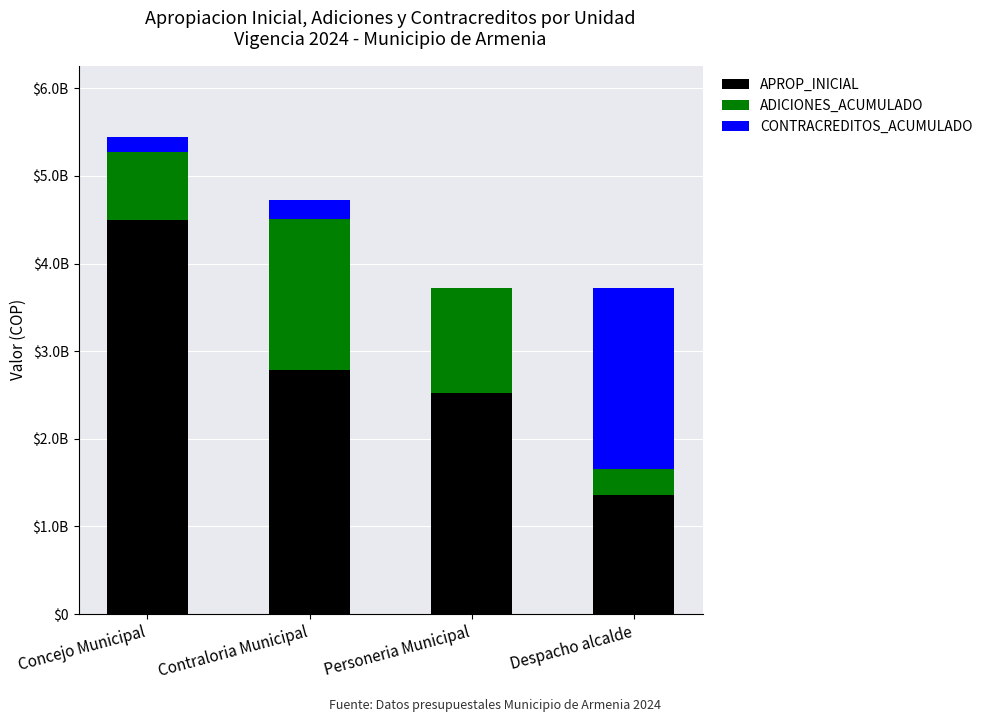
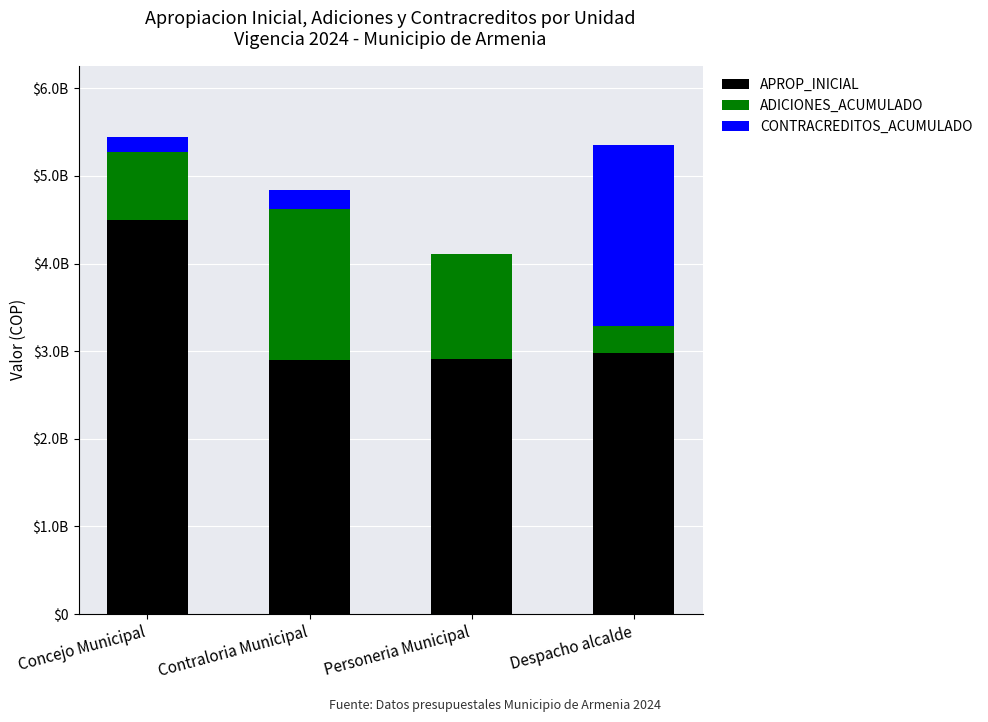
  {
    "APROP_INICIAL": {
      "Concejo Municipal": "$4500000000",
-     "Contraloria Municipal": "$2800000000",
-     "Personeria Municipal": "$2500000000",
-     "Despacho alcalde": "$1400000000"
+     "Contraloria Municipal": "$2900000000",
+     "Personeria Municipal": "$2900000000",
+     "Despacho alcalde": "$3000000000"
    },
    "ADICIONES_ACUMULADO": {
      "Concejo Municipal": "$800000000",
      "Contraloria Municipal": "$1700000000",
      "Personeria Municipal": "$1200000000",
      "Despacho alcalde": "$300000000"
    },
    "CONTRACREDITOS_ACUMULADO": {
      "Concejo Municipal": "$200000000",
      "Contraloria Municipal": "$200000000",
      "Personeria Municipal": "$0",
      "Despacho alcalde": "$2100000000"
    }
  }
